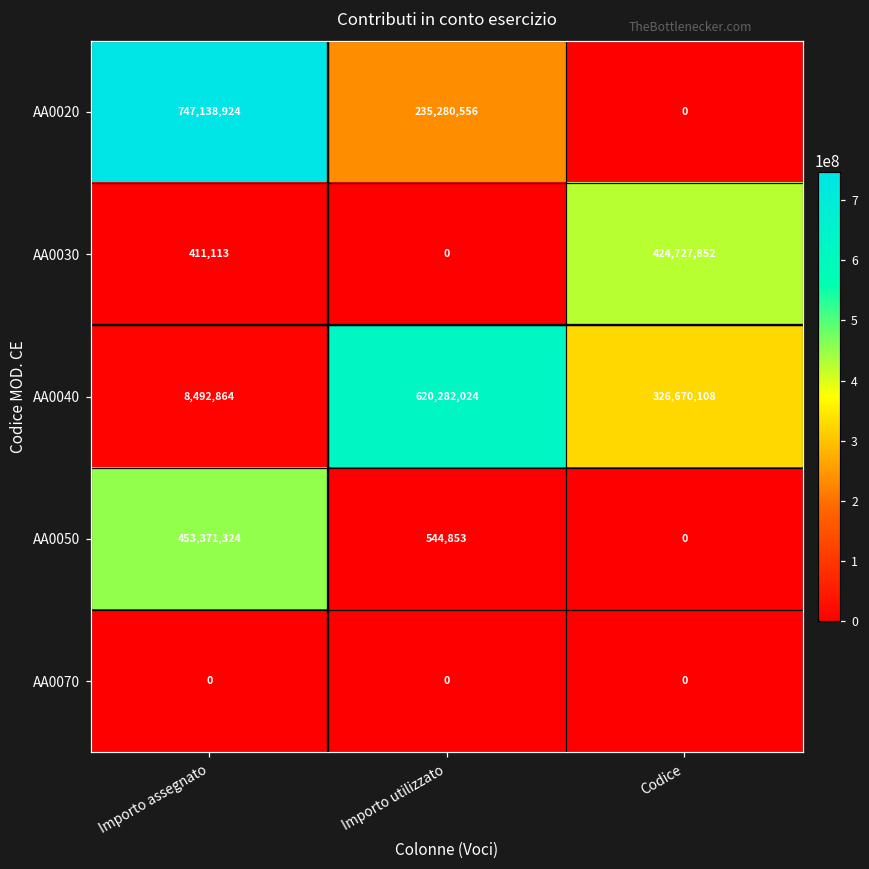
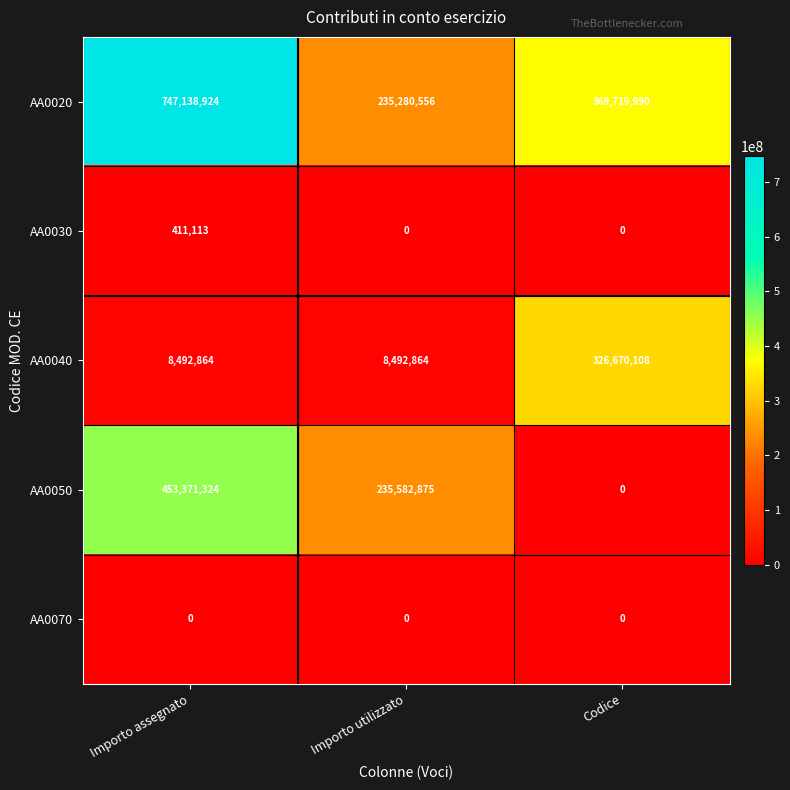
  {
    "AA0020": {
      "Importo assegnato": "747,138,924",
      "Importo utilizzato": "235,280,556",
-     "Codice": "0"
+     "Codice": "369,719,990"
    },
    "AA0030": {
      "Importo assegnato": "411,113",
      "Importo utilizzato": "0",
-     "Codice": "424,727,852"
+     "Codice": "0"
    },
    "AA0040": {
      "Importo assegnato": "8,492,864",
-     "Importo utilizzato": "620,282,024",
+     "Importo utilizzato": "8,492,864",
      "Codice": "326,670,108"
    },
    "AA0050": {
      "Importo assegnato": "453,371,324",
-     "Importo utilizzato": "544,853",
+     "Importo utilizzato": "235,582,875",
      "Codice": "0"
    },
    "AA0070": {
      "Importo assegnato": "0",
      "Importo utilizzato": "0",
      "Codice": "0"
    }
  }
